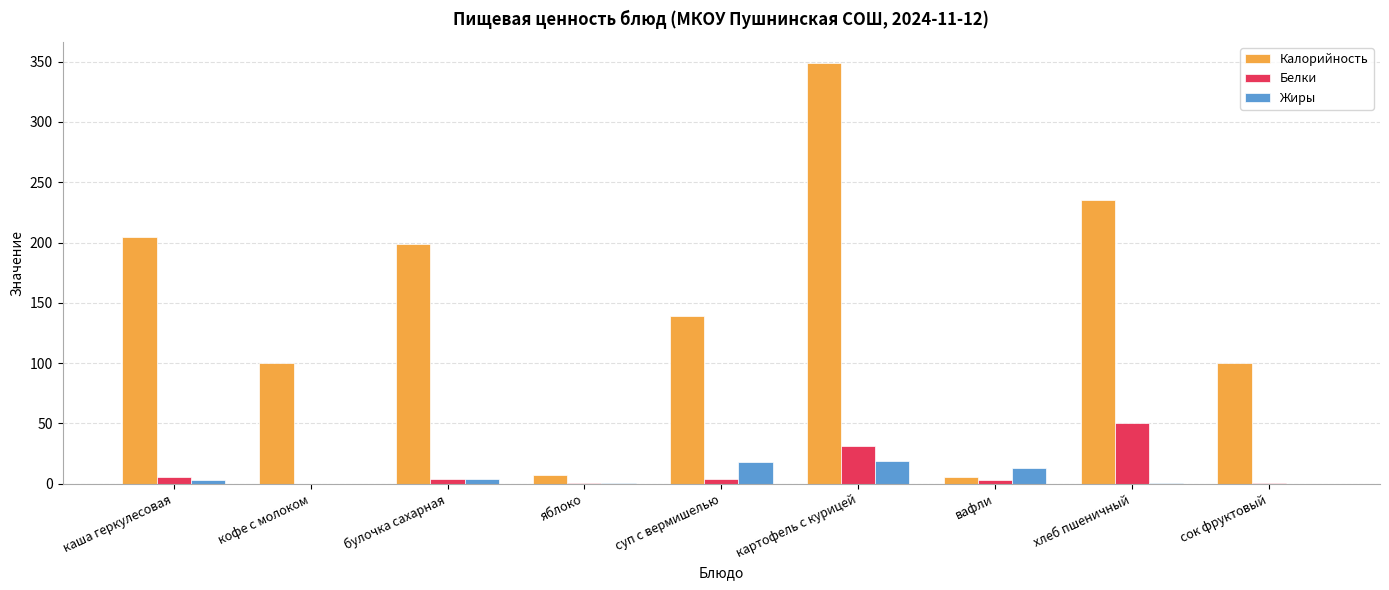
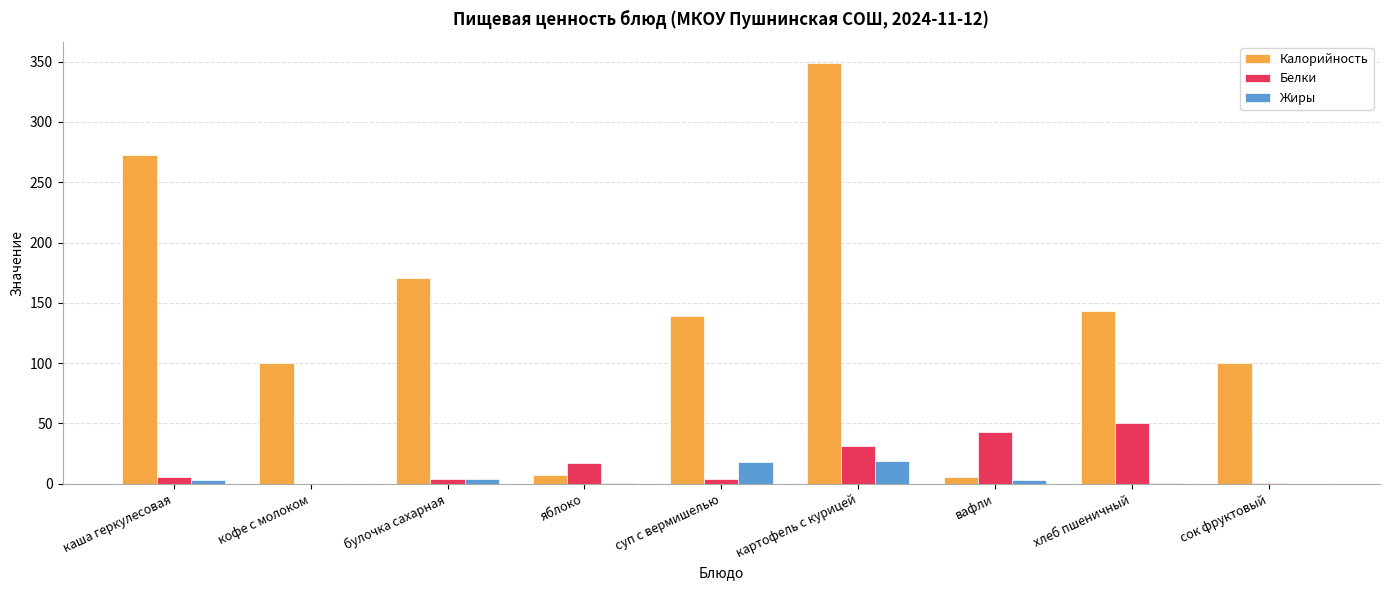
  {
    "Калорийность": {
-     "каша геркулесовая": 205,
+     "каша геркулесовая": 273,
      "кофе с молоком": 100,
-     "булочка сахарная": 199,
+     "булочка сахарная": 171,
      "яблоко": 7,
      "суп с вермишелью": 139,
      "картофель с курицей": 349,
      "вафли": 6,
-     "хлеб пшеничный": 235,
+     "хлеб пшеничный": 143,
      "сок фруктовый": 100
    },
    "Белки": {
      "каша геркулесовая": 6,
      "кофе с молоком": 0,
      "булочка сахарная": 4,
-     "яблоко": 1,
+     "яблоко": 17,
      "суп с вермишелью": 4,
      "картофель с курицей": 31,
-     "вафли": 3,
+     "вафли": 43,
      "хлеб пшеничный": 50
    },
    "Жиры": {
      "каша геркулесовая": 3,
      "кофе с молоком": 0,
      "булочка сахарная": 4,
      "суп с вермишелью": 18,
      "картофель с курицей": 19,
-     "вафли": 13,
+     "вафли": 3,
      "сок фруктовый": 0
    }
  }
